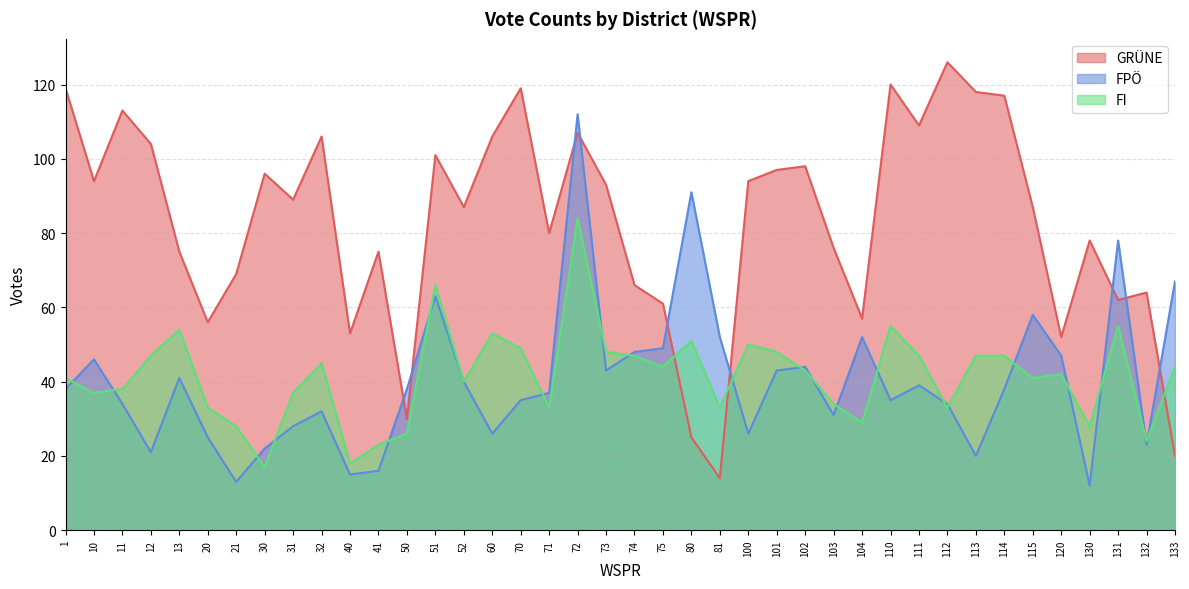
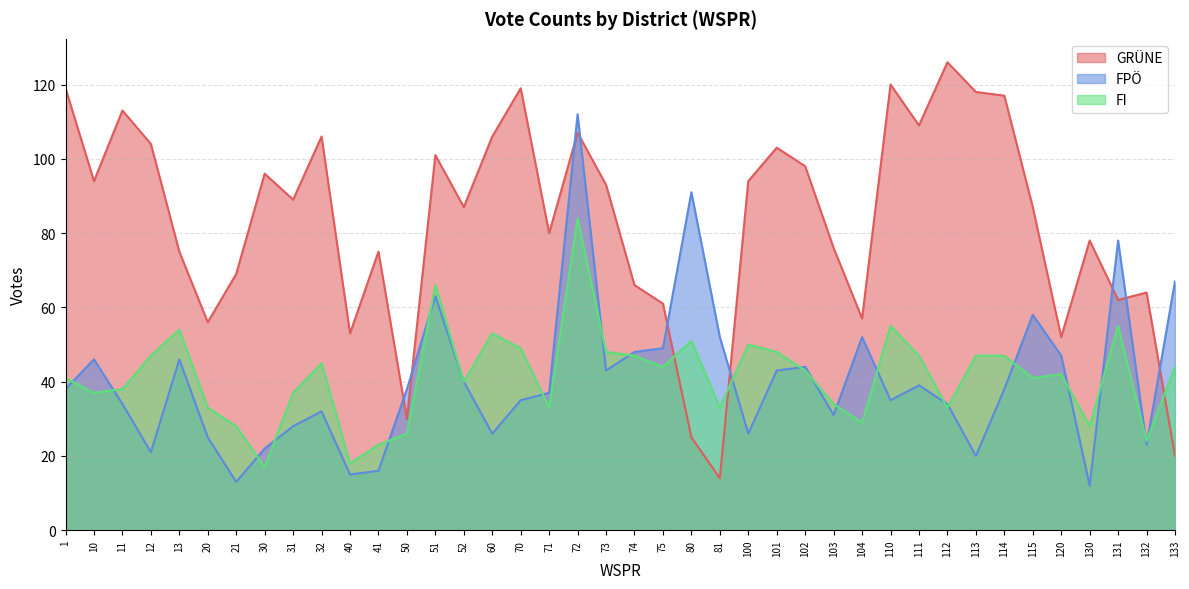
  {
    "GRÜNE": {
      "1": 119,
      "10": 94,
      "11": 113,
      "12": 104,
      "13": 75,
      "20": 56,
      "21": 69,
      "30": 96,
      "31": 89,
      "32": 106,
      "40": 53,
      "41": 75,
      "50": 30,
      "51": 101,
      "52": 87,
      "60": 106,
      "70": 119,
      "71": 80,
      "72": 107,
      "73": 93,
      "74": 66,
      "75": 61,
      "80": 25,
      "81": 14,
      "100": 94,
-     "101": 97,
+     "101": 103,
      "102": 98,
      "103": 76,
      "104": 57,
      "110": 120,
      "111": 109,
      "112": 126,
      "113": 118,
      "114": 117,
      "115": 87,
      "120": 52,
      "130": 78,
      "131": 62,
      "132": 64,
      "133": 20
    },
    "FPÖ": {
      "1": 38,
      "10": 46,
      "11": 34,
      "12": 21,
-     "13": 41,
+     "13": 46,
      "20": 25,
      "21": 13,
      "30": 22,
      "31": 28,
      "32": 32,
      "40": 15,
      "41": 16,
      "50": 38,
      "51": 63,
      "60": 26,
      "70": 35,
      "71": 37,
      "72": 112,
      "73": 43,
      "74": 48,
      "75": 49,
      "80": 91,
      "81": 52,
      "100": 26,
      "101": 43,
      "102": 44,
      "103": 31,
      "104": 52,
      "110": 35,
      "111": 39,
      "112": 34,
      "113": 20,
      "114": 38,
      "115": 58,
      "120": 47,
      "130": 12,
      "131": 78,
      "132": 23,
      "133": 67
    },
    "FI": {
      "1": 41,
      "10": 37,
      "11": 38,
      "12": 47,
      "13": 54,
      "20": 33,
      "21": 28,
      "30": 17,
      "31": 37,
      "32": 45,
      "40": 18,
      "41": 23,
      "50": 26,
      "51": 66,
      "60": 53,
      "70": 49,
      "71": 33,
      "72": 84,
      "73": 48,
      "74": 47,
      "75": 44,
      "80": 51,
      "81": 33,
      "100": 50,
      "101": 48,
      "102": 43,
      "103": 34,
      "104": 29,
      "110": 55,
      "111": 47,
      "112": 33,
      "113": 47,
      "114": 47,
      "115": 41,
      "120": 42,
      "130": 28,
      "131": 55,
      "132": 24,
      "133": 44
    }
  }
